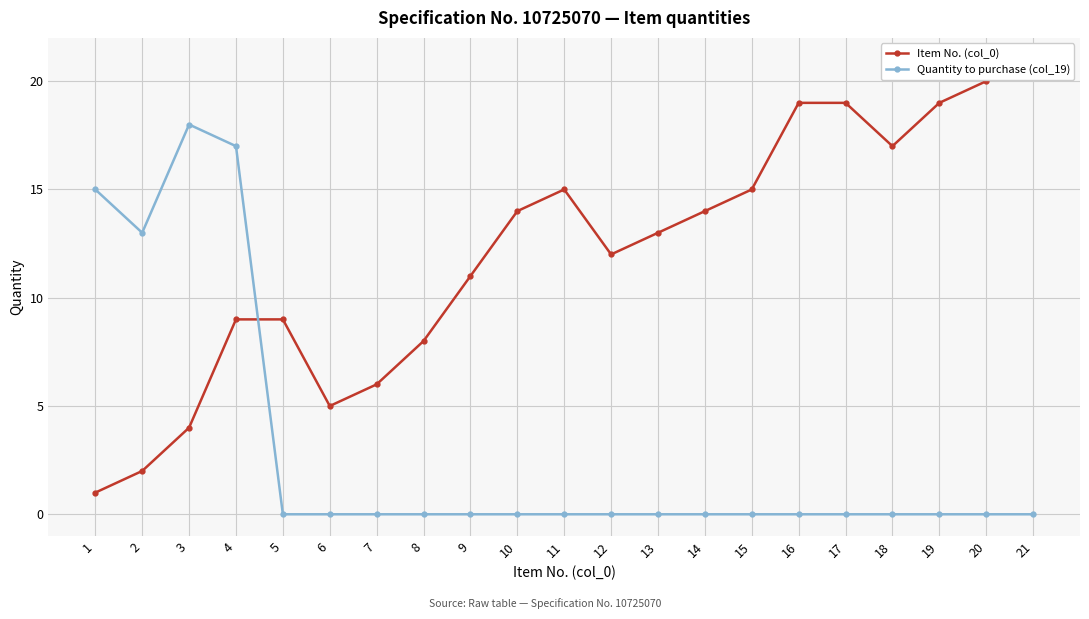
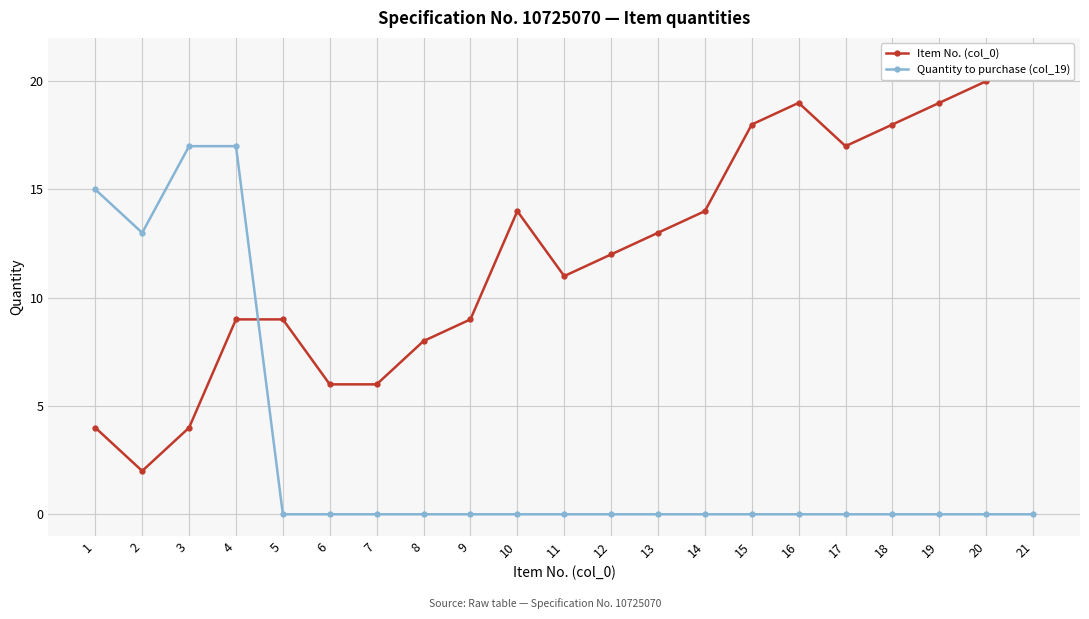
  {
    "Item No. (col_0)": {
-     "1": 1,
+     "1": 4,
      "2": 2,
      "3": 4,
      "4": 9,
      "5": 9,
-     "6": 5,
+     "6": 6,
      "7": 6,
      "8": 8,
-     "9": 11,
+     "9": 9,
      "10": 14,
-     "11": 15,
+     "11": 11,
      "12": 12,
      "13": 13,
      "14": 14,
-     "15": 15,
+     "15": 18,
      "16": 19,
-     "17": 19,
-     "18": 17,
+     "17": 17,
+     "18": 18,
      "19": 19,
      "20": 20
    },
    "Quantity to purchase (col_19)": {
      "1": 15,
      "2": 13,
-     "3": 18,
+     "3": 17,
      "4": 17,
      "5": 0,
      "6": 0,
      "7": 0,
      "8": 0,
      "9": 0,
      "10": 0,
      "11": 0,
      "12": 0,
      "13": 0,
      "14": 0,
      "15": 0,
      "16": 0,
      "17": 0,
      "18": 0,
      "19": 0,
      "20": 0,
      "21": 0
    }
  }
